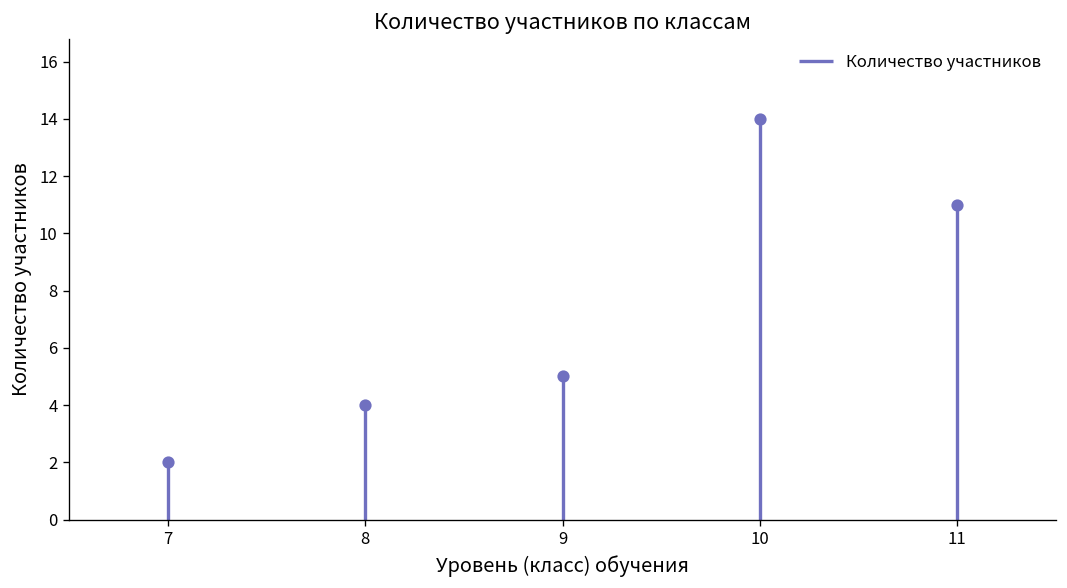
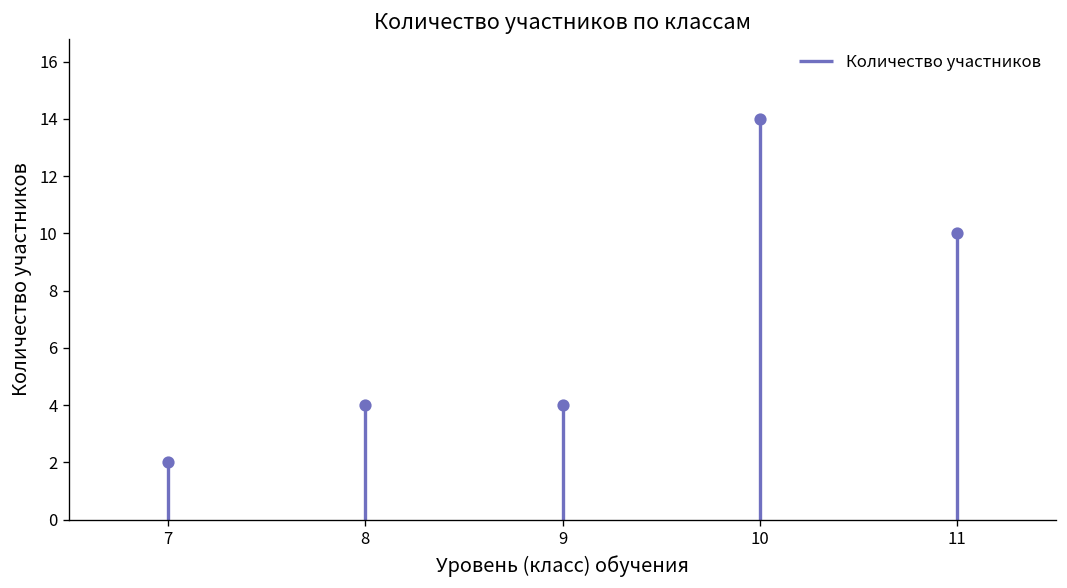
  {
-   "9": 5,
-   "11": 11
+   "9": 4,
+   "11": 10
  }
